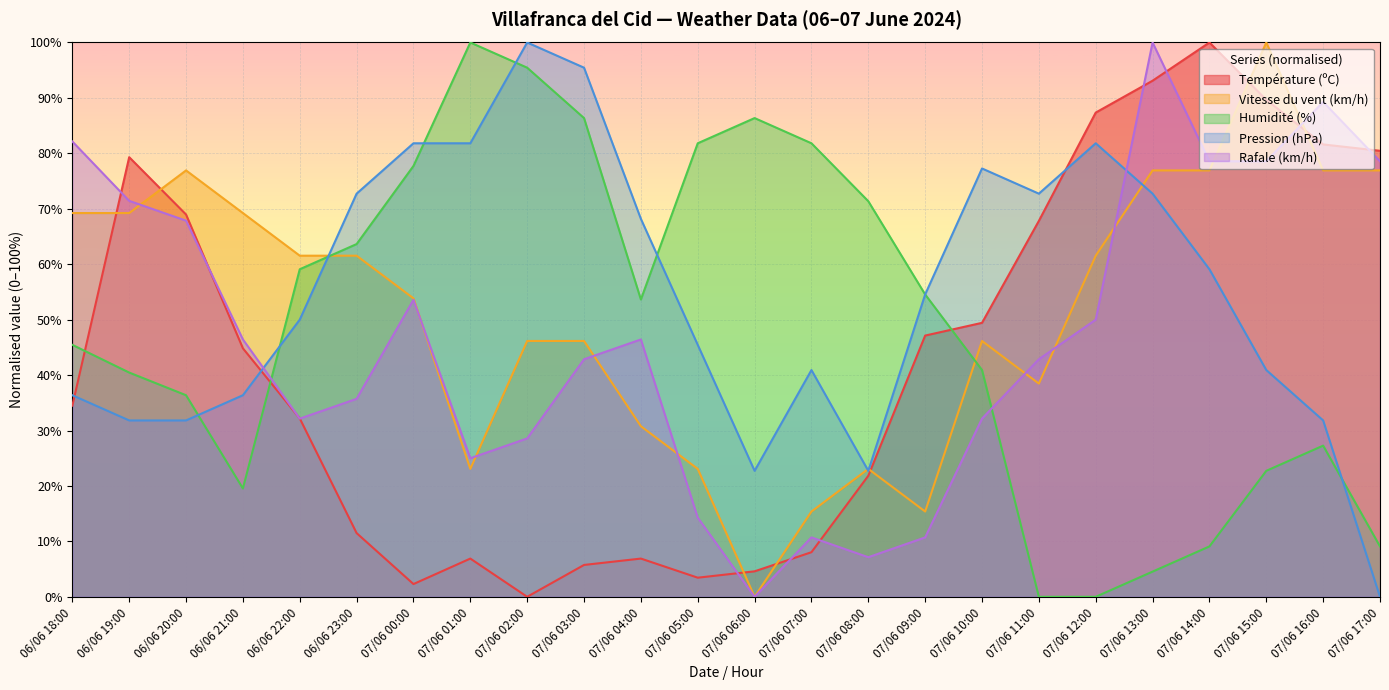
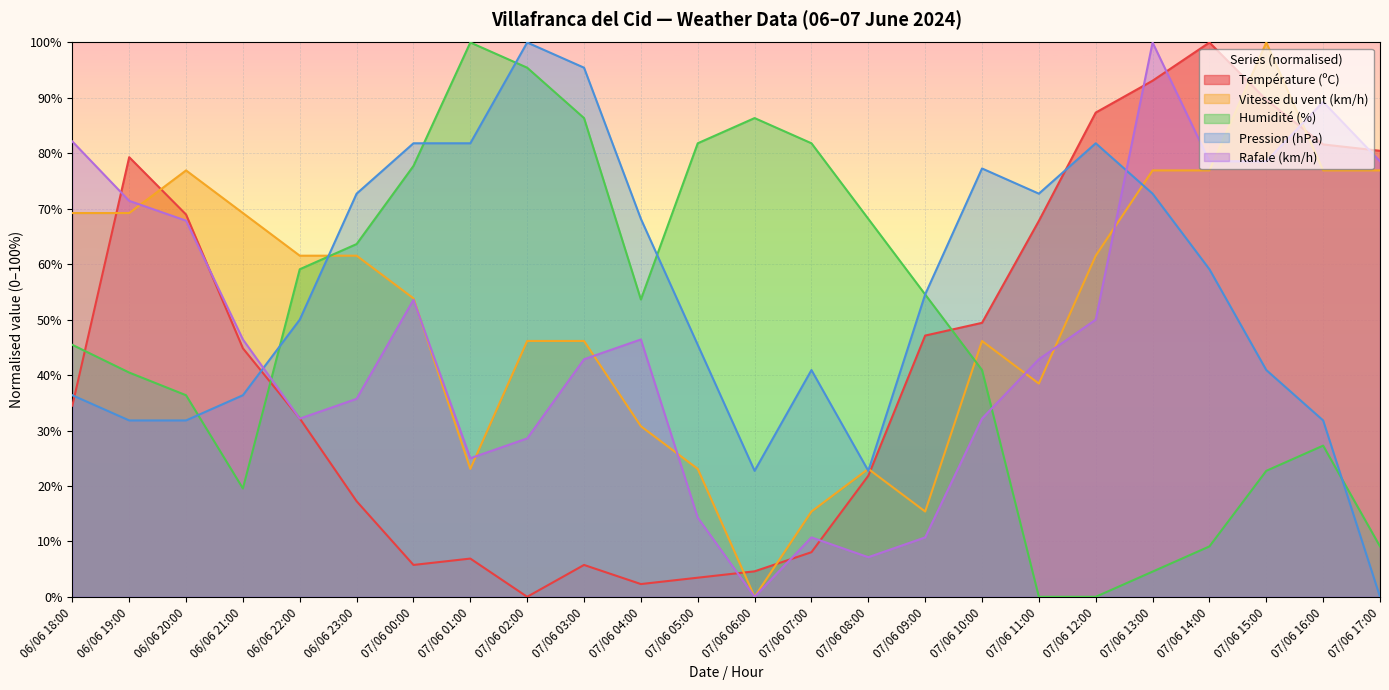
  {
    "Température (ºC)": {
      "06/06 18:00": "34%",
      "06/06 19:00": "79%",
      "06/06 20:00": "69%",
      "06/06 21:00": "45%",
-     "06/06 23:00": "11%",
-     "07/06 00:00": "2%",
+     "06/06 23:00": "17%",
+     "07/06 00:00": "6%",
      "07/06 01:00": "7%",
      "07/06 02:00": "0%",
      "07/06 03:00": "6%",
-     "07/06 04:00": "7%",
+     "07/06 04:00": "2%",
      "07/06 05:00": "3%",
      "07/06 06:00": "5%",
      "07/06 07:00": "8%",
      "07/06 08:00": "22%",
      "07/06 09:00": "47%",
      "07/06 10:00": "49%",
      "07/06 11:00": "68%",
      "07/06 12:00": "87%",
      "07/06 13:00": "93%",
      "07/06 14:00": "100%",
      "07/06 17:00": "80%"
    },
    "Vitesse du vent (km/h)": {
      "06/06 18:00": "69%",
      "06/06 19:00": "69%",
      "06/06 20:00": "77%",
      "06/06 21:00": "69%",
      "06/06 22:00": "62%",
      "06/06 23:00": "62%",
      "07/06 01:00": "23%",
      "07/06 02:00": "46%",
      "07/06 03:00": "46%",
      "07/06 04:00": "31%",
      "07/06 05:00": "23%",
      "07/06 07:00": "15%",
      "07/06 09:00": "15%",
      "07/06 10:00": "46%",
      "07/06 11:00": "38%",
      "07/06 12:00": "62%",
      "07/06 13:00": "77%",
      "07/06 14:00": "77%",
      "07/06 15:00": "100%",
      "07/06 16:00": "77%",
      "07/06 17:00": "77%"
    },
    "Humidité (%)": {
      "06/06 18:00": "45%",
      "06/06 19:00": "40%",
      "06/06 20:00": "36%",
      "06/06 21:00": "20%",
      "06/06 22:00": "59%",
      "06/06 23:00": "64%",
      "07/06 00:00": "78%",
      "07/06 01:00": "100%",
      "07/06 02:00": "95%",
      "07/06 03:00": "86%",
      "07/06 04:00": "54%",
      "07/06 05:00": "82%",
      "07/06 06:00": "86%",
      "07/06 07:00": "82%",
-     "07/06 08:00": "71%",
+     "07/06 08:00": "68%",
      "07/06 10:00": "41%",
      "07/06 11:00": "0%",
      "07/06 12:00": "0%",
      "07/06 13:00": "5%",
      "07/06 14:00": "9%",
      "07/06 15:00": "23%",
      "07/06 16:00": "27%",
      "07/06 17:00": "9%"
    }
  }
